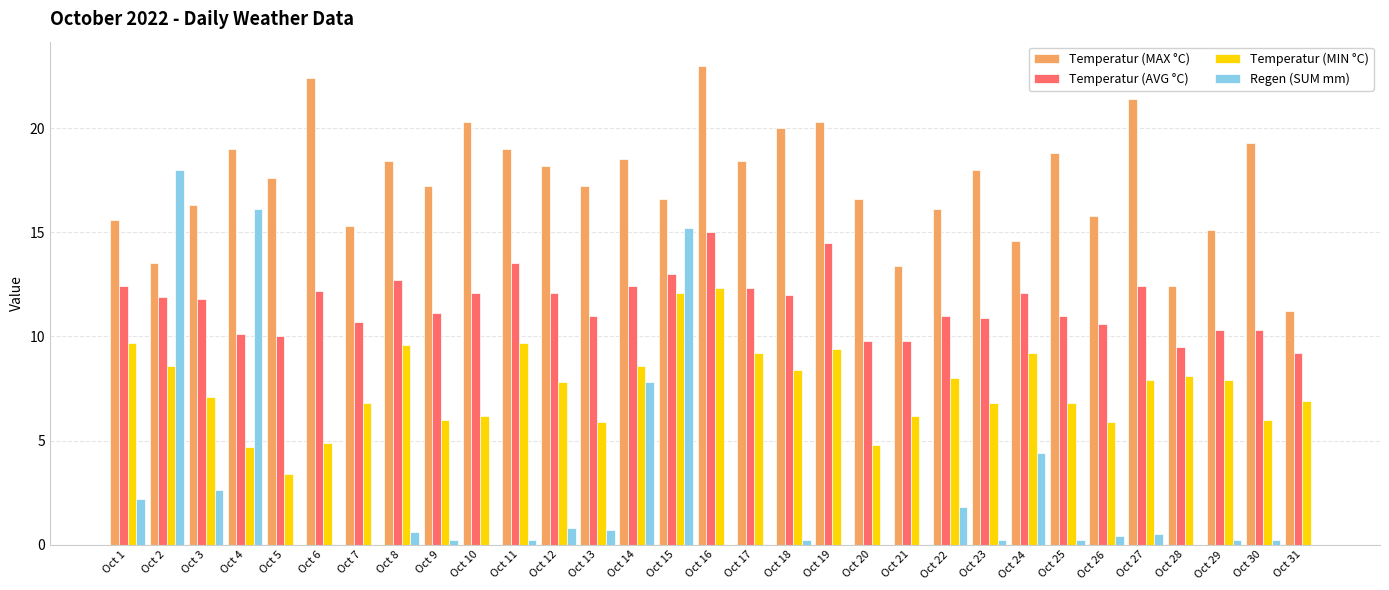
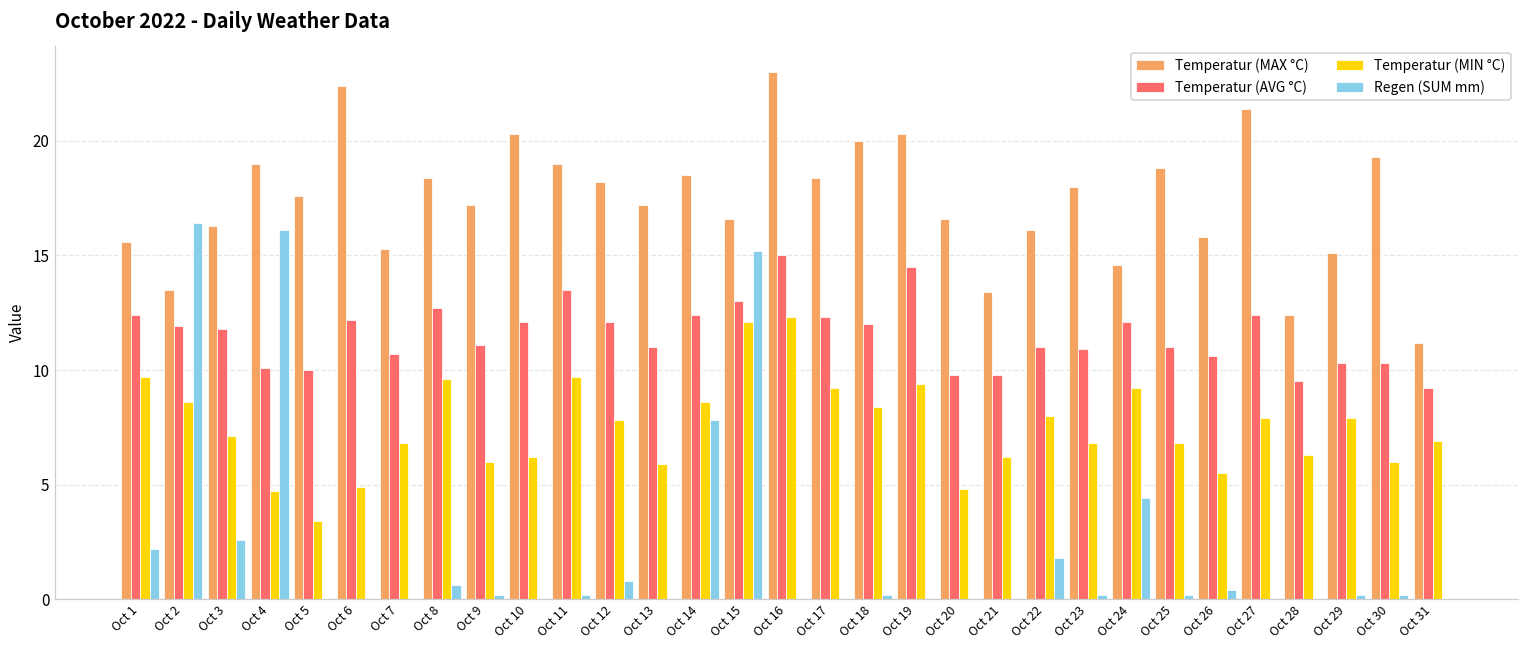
  {
    "Temperatur (MIN °C)": {
      "Oct 1": 9.7,
      "Oct 2": 8.6,
      "Oct 3": 7.1,
      "Oct 4": 4.7,
      "Oct 5": 3.4,
      "Oct 6": 4.9,
      "Oct 7": 6.8,
      "Oct 8": 9.6,
      "Oct 9": 6.0,
      "Oct 10": 6.2,
      "Oct 11": 9.7,
      "Oct 12": 7.8,
      "Oct 13": 5.9,
      "Oct 14": 8.6,
      "Oct 15": 12.1,
      "Oct 16": 12.3,
      "Oct 17": 9.2,
      "Oct 18": 8.4,
      "Oct 19": 9.4,
      "Oct 20": 4.8,
      "Oct 21": 6.2,
      "Oct 22": 8.0,
      "Oct 23": 6.8,
      "Oct 24": 9.2,
      "Oct 25": 6.8,
-     "Oct 26": 5.9,
+     "Oct 26": 5.5,
      "Oct 27": 7.9,
-     "Oct 28": 8.1,
+     "Oct 28": 6.3,
      "Oct 29": 7.9,
      "Oct 30": 6.0,
      "Oct 31": 6.9
    },
    "Regen (SUM mm)": {
      "Oct 1": 2.2,
-     "Oct 2": 18.0,
+     "Oct 2": 16.4,
      "Oct 3": 2.6,
      "Oct 4": 16.1,
      "Oct 5": 0.0,
      "Oct 6": 0.0,
      "Oct 7": 0.0,
      "Oct 8": 0.6,
      "Oct 9": 0.2,
      "Oct 10": 0.0,
      "Oct 11": 0.2,
      "Oct 12": 0.8,
-     "Oct 13": 0.7,
+     "Oct 13": 0.0,
      "Oct 14": 7.8,
      "Oct 15": 15.2,
      "Oct 16": 0.0,
      "Oct 17": 0.0,
      "Oct 18": 0.2,
      "Oct 19": 0.0,
      "Oct 20": 0.0,
      "Oct 21": 0.0,
      "Oct 22": 1.8,
      "Oct 23": 0.2,
      "Oct 24": 4.4,
      "Oct 25": 0.2,
      "Oct 26": 0.4,
-     "Oct 27": 0.5,
+     "Oct 27": 0.0,
      "Oct 28": 0.0,
      "Oct 29": 0.2,
      "Oct 30": 0.2,
      "Oct 31": 0.0
    }
  }
